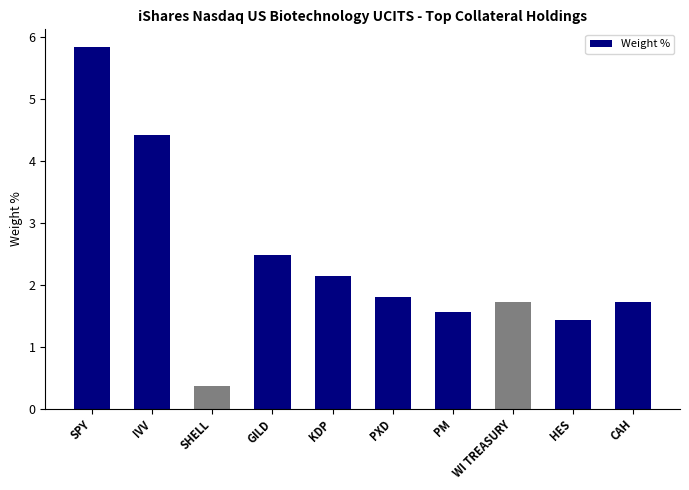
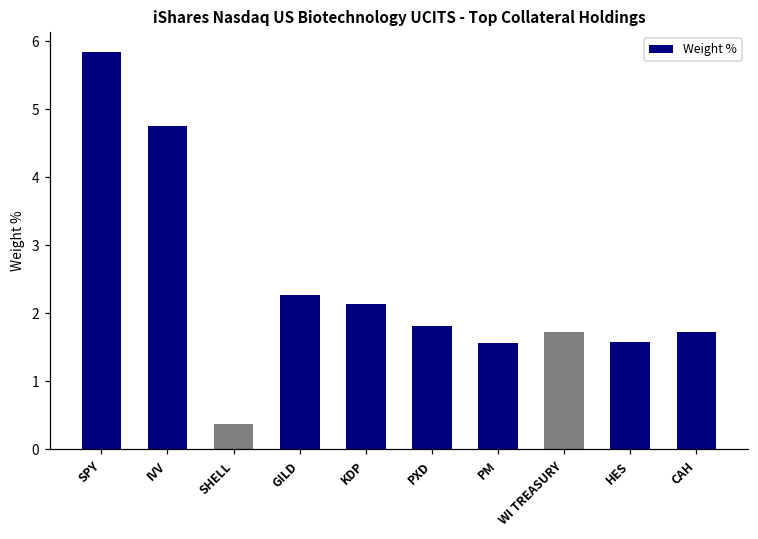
  {
    "SPY": 5.8,
-   "IVV": 4.4,
+   "IVV": 4.8,
    "SHELL": 0.4,
-   "GILD": 2.5,
+   "GILD": 2.3,
    "KDP": 2.1,
    "PXD": 1.8,
    "PM": 1.6,
    "WI TREASURY": 1.7,
-   "HES": 1.4,
+   "HES": 1.6,
    "CAH": 1.7
  }
